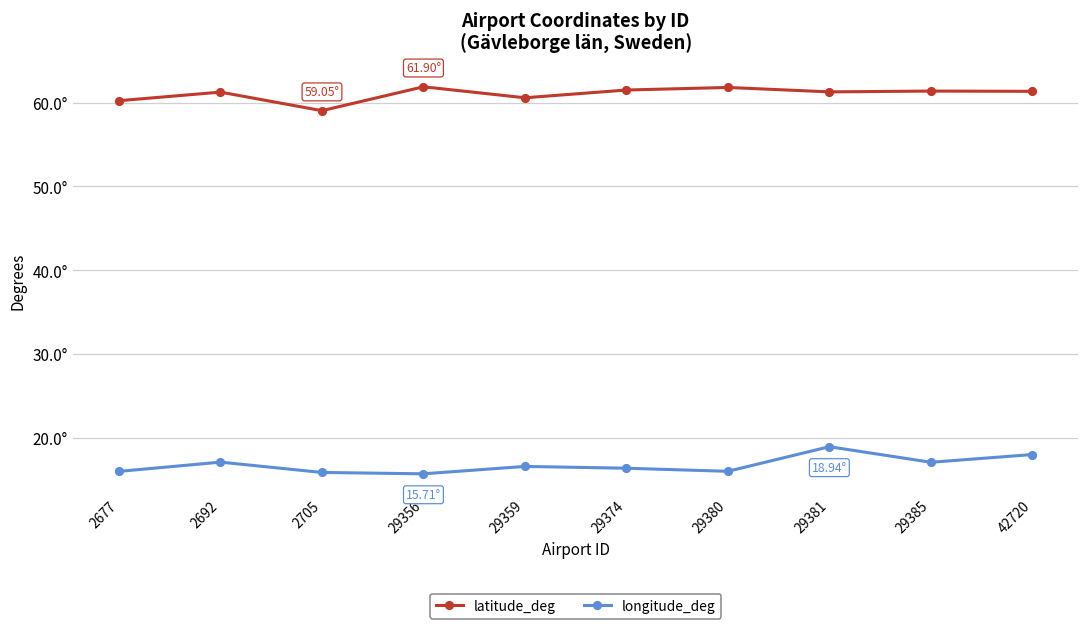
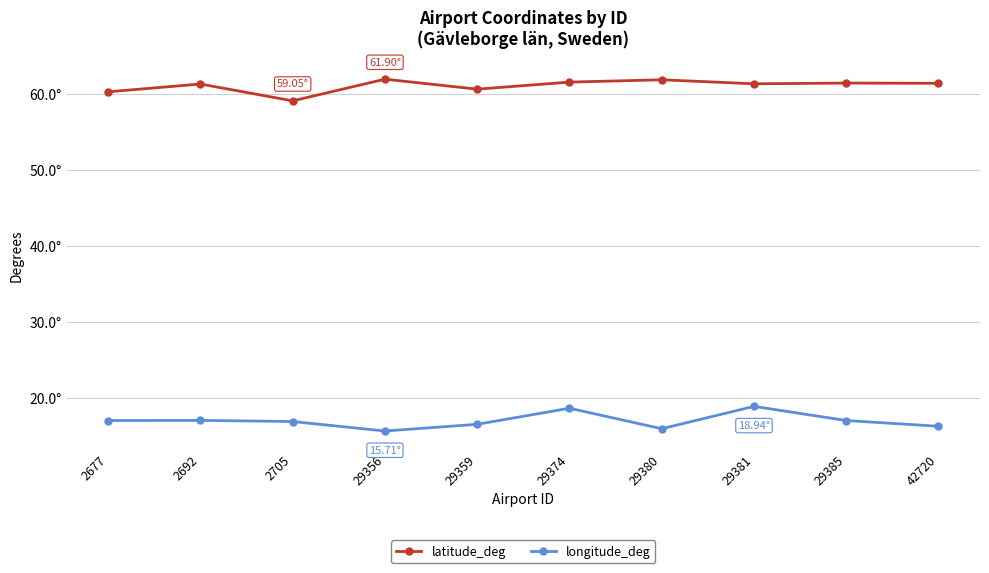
  {
    "latitude_deg": {
      "2677": "60°",
      "2692": "61°",
      "29359": "61°",
      "29374": "62°",
      "29380": "62°",
      "29381": "61°",
      "29385": "61°",
      "42720": "61°"
    },
    "longitude_deg": {
-     "2677": "16°",
+     "2677": "17°",
      "2692": "17°",
-     "2705": "16°",
+     "2705": "17°",
      "29359": "17°",
-     "29374": "16°",
+     "29374": "19°",
      "29380": "16°",
      "29385": "17°",
-     "42720": "18°"
+     "42720": "16°"
    }
  }
